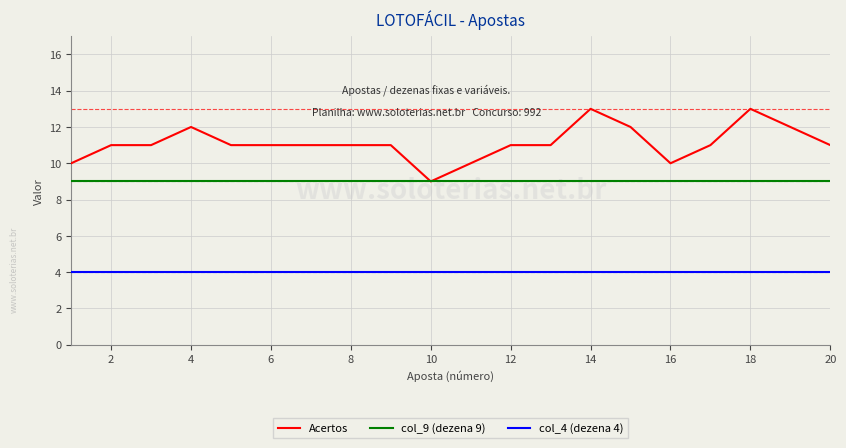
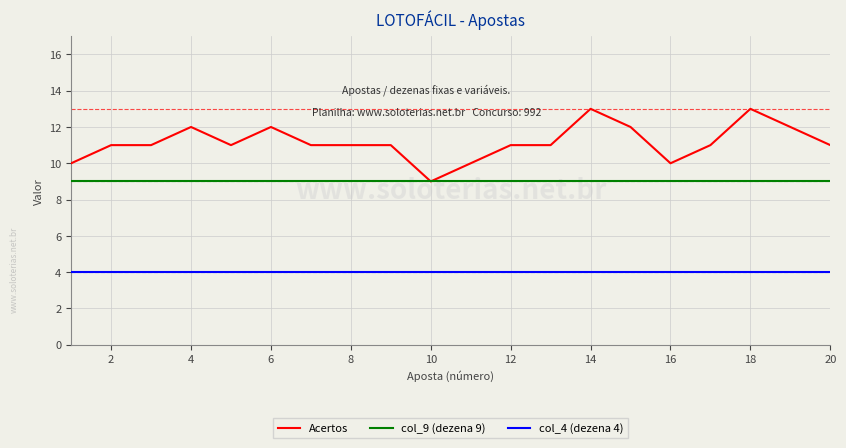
  {
    "Acertos": {
      "2": 11,
      "4": 12,
-     "6": 11,
+     "6": 12,
      "8": 11,
      "12": 11,
      "14": 13,
      "16": 10,
      "18": 13,
      "20": 11
    },
    "col_9 (dezena 9)": {
      "2": 9,
      "4": 9,
      "6": 9,
      "8": 9,
      "12": 9,
      "14": 9,
      "16": 9,
      "18": 9,
      "20": 9
    },
    "col_4 (dezena 4)": {
      "2": 4,
      "4": 4,
      "6": 4,
      "8": 4,
      "10": 4,
      "12": 4,
      "14": 4,
      "16": 4,
      "18": 4,
      "20": 4
    }
  }
